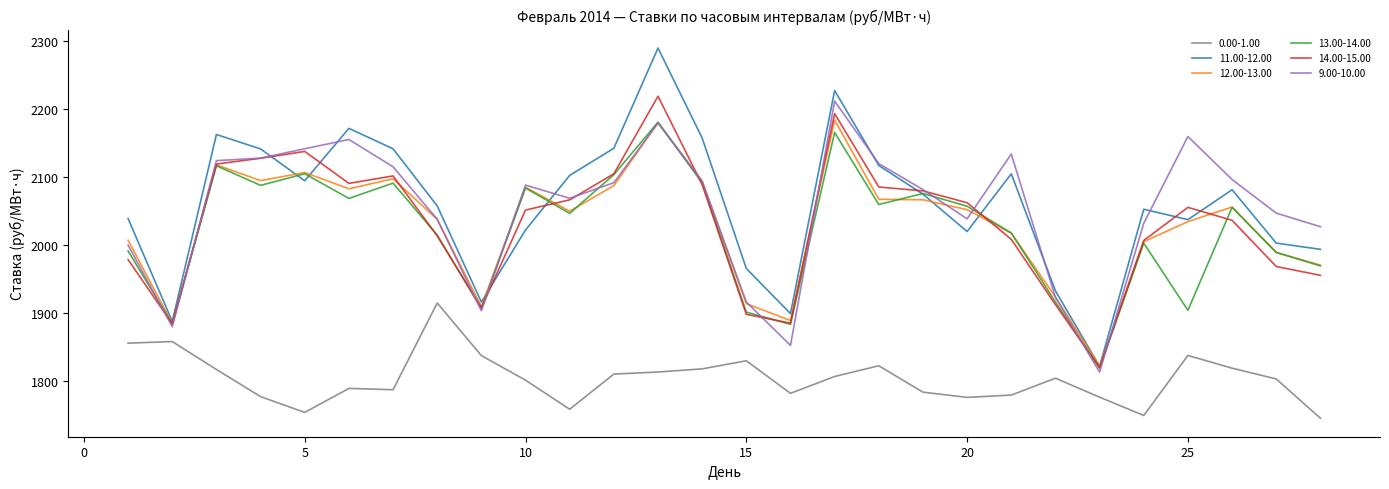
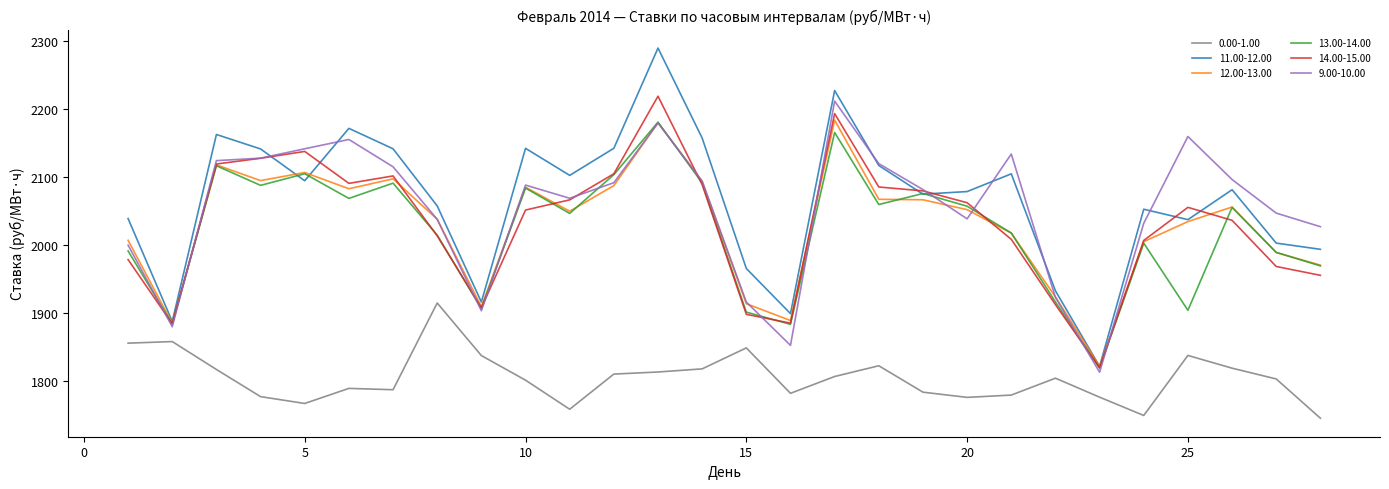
  {
    "0.00-1.00": {
-     "5": 1750,
+     "5": 1770,
      "10": 1800,
-     "15": 1830,
+     "15": 1850,
      "20": 1780,
      "25": 1840
    },
    "11.00-12.00": {
      "5": 2090,
-     "10": 2020,
+     "10": 2140,
      "15": 1970,
-     "20": 2020
+     "20": 2080
    },
    "12.00-13.00": {
      "20": 2050
    },
    "13.00-14.00": {
      "20": 2060,
      "25": 1900
    },
    "14.00-15.00": {
      "5": 2140,
      "10": 2050,
      "20": 2060,
      "25": 2060
    },
    "9.00-10.00": {
      "5": 2140,
      "20": 2040,
      "25": 2160
    }
  }
